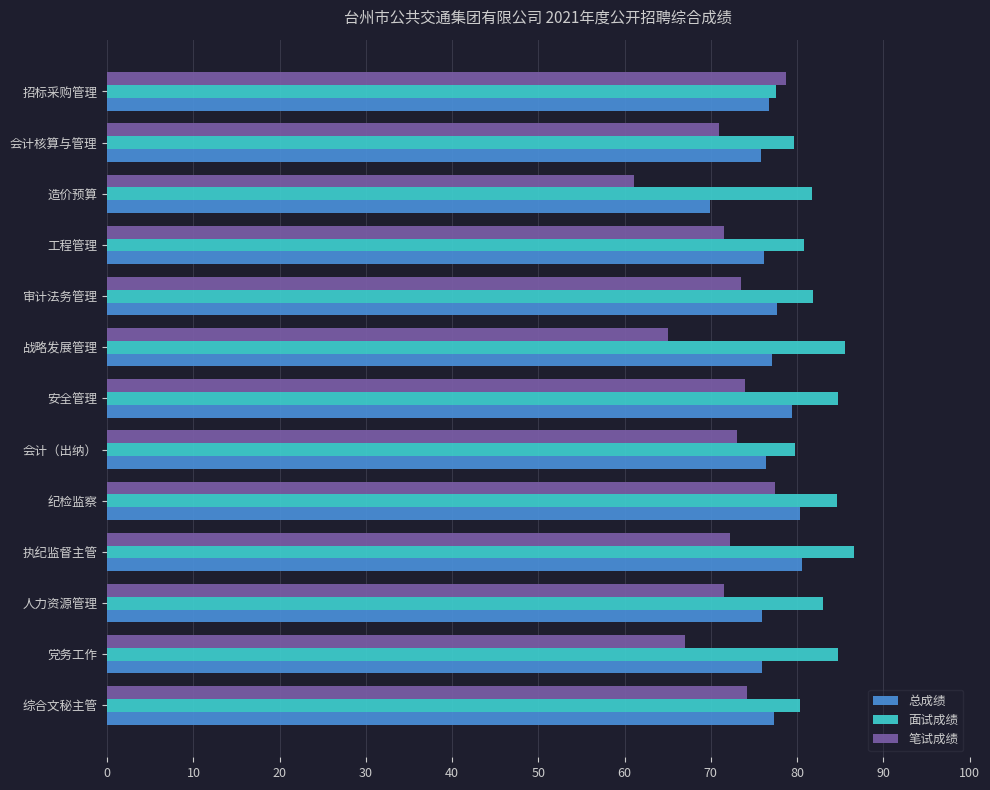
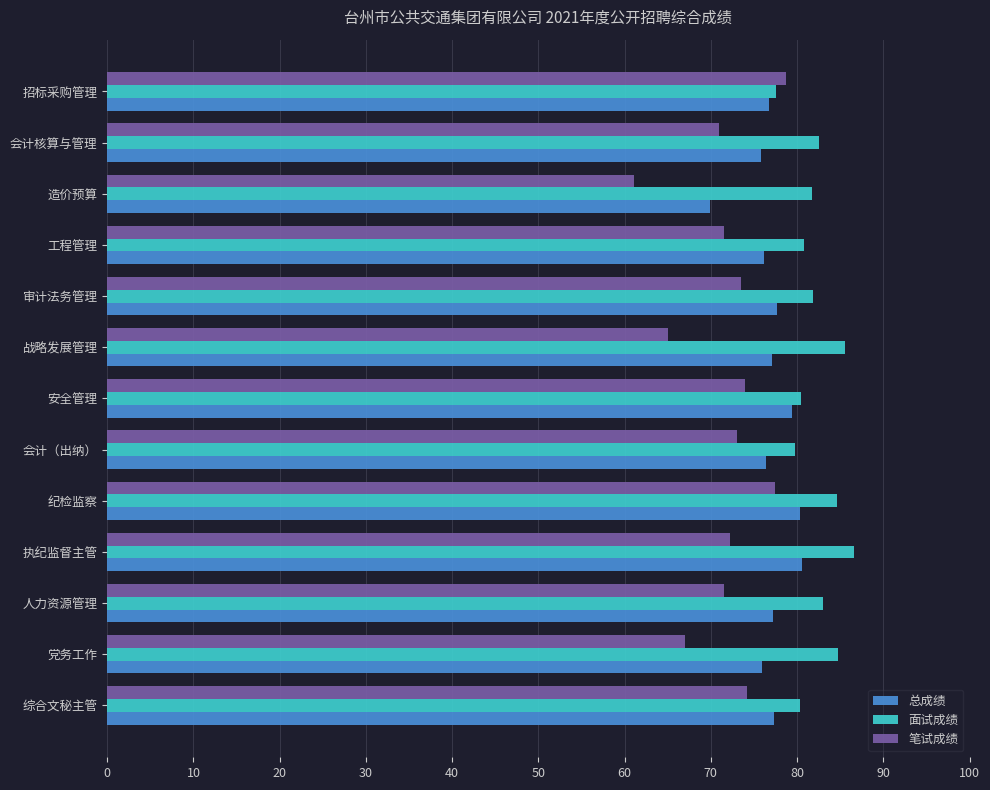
  {
    "总成绩": {
      "招标采购管理": 77,
      "会计核算与管理": 76,
      "造价预算": 70,
      "工程管理": 76,
      "审计法务管理": 78,
      "战略发展管理": 77,
      "安全管理": 79,
      "会计（出纳）": 76,
      "纪检监察": 80,
      "执纪监督主管": 81,
-     "人力资源管理": 76,
+     "人力资源管理": 77,
      "党务工作": 76,
      "综合文秘主管": 77
    },
    "面试成绩": {
      "招标采购管理": 78,
-     "会计核算与管理": 80,
+     "会计核算与管理": 83,
      "造价预算": 82,
      "工程管理": 81,
      "审计法务管理": 82,
      "战略发展管理": 86,
-     "安全管理": 85,
+     "安全管理": 81,
      "会计（出纳）": 80,
      "纪检监察": 85,
      "执纪监督主管": 87,
      "人力资源管理": 83,
      "党务工作": 85,
      "综合文秘主管": 80
    },
    "笔试成绩": {
      "招标采购管理": 79,
      "会计核算与管理": 71,
      "造价预算": 61,
      "工程管理": 72,
      "审计法务管理": 74,
      "战略发展管理": 65,
      "安全管理": 74,
      "会计（出纳）": 73,
      "纪检监察": 77,
      "执纪监督主管": 72,
      "人力资源管理": 72,
      "党务工作": 67,
      "综合文秘主管": 74
    }
  }
